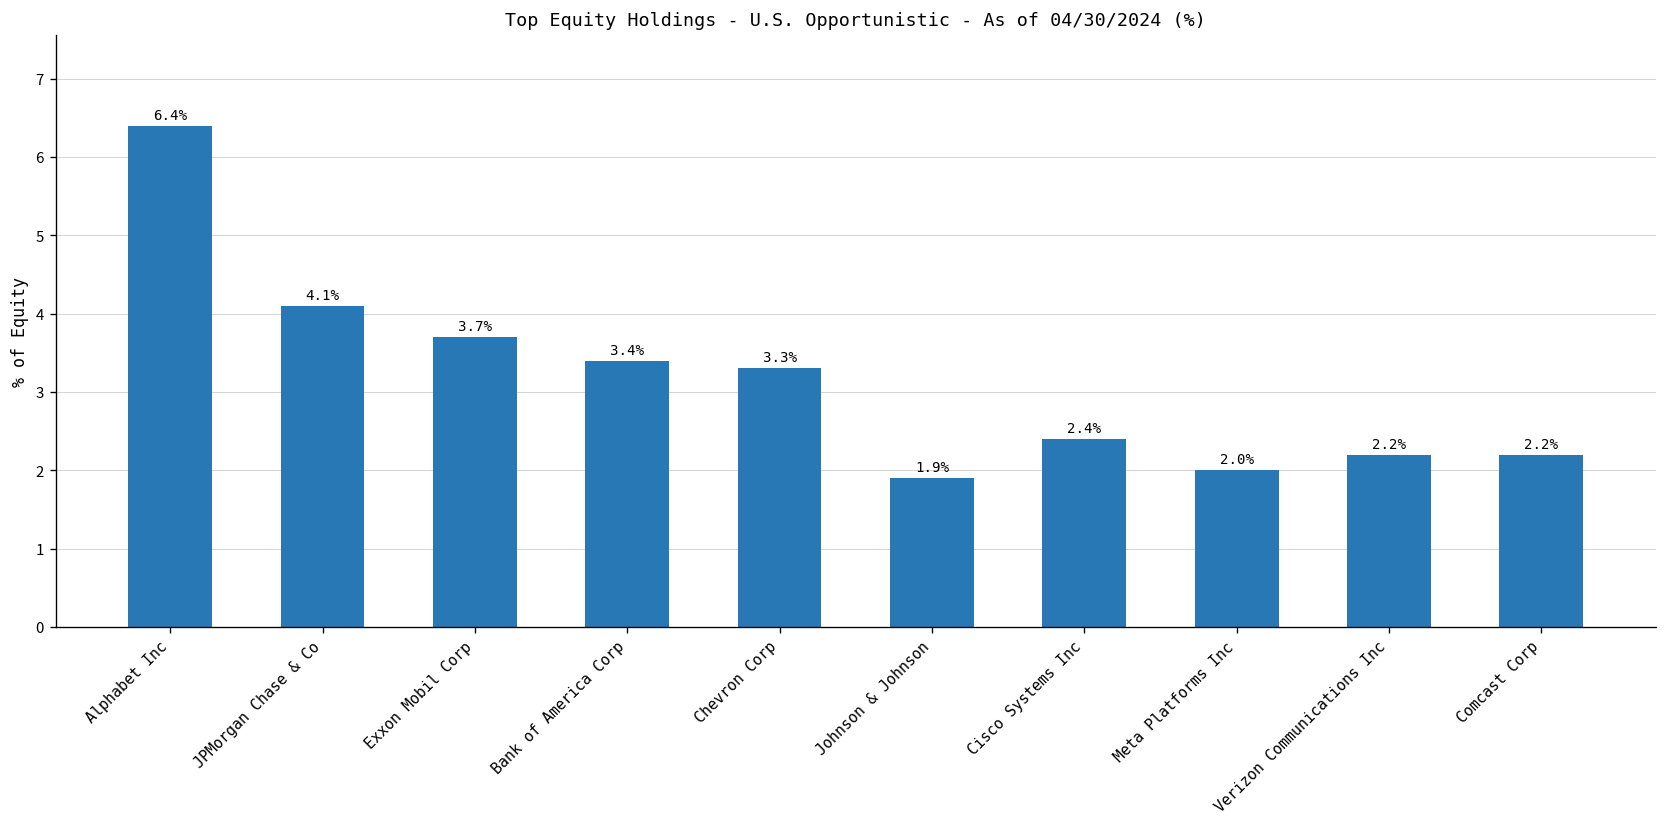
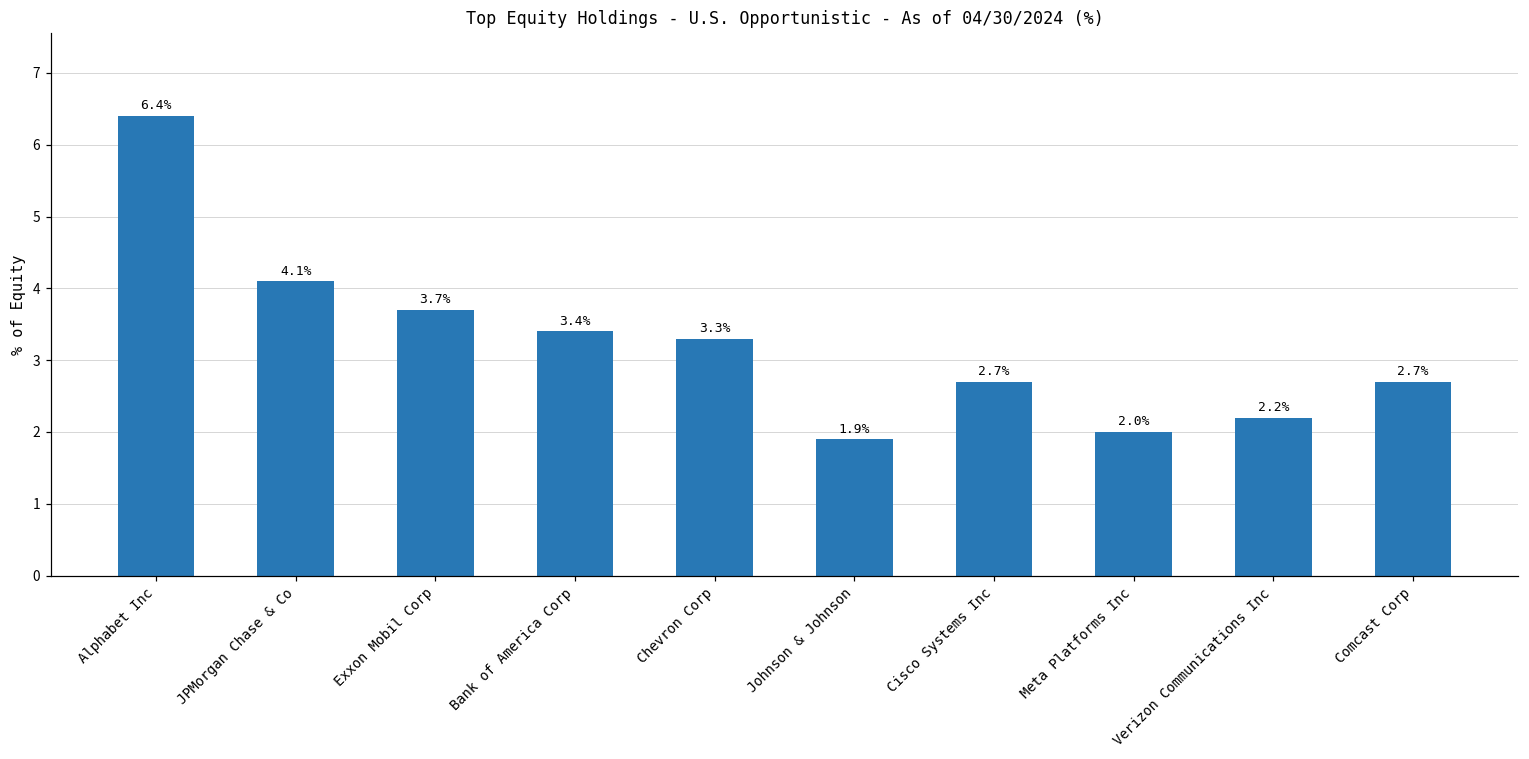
  {
    "Alphabet Inc": "6.4%",
    "JPMorgan Chase & Co": "4.1%",
    "Exxon Mobil Corp": "3.7%",
    "Bank of America Corp": "3.4%",
    "Chevron Corp": "3.3%",
    "Johnson & Johnson": "1.9%",
-   "Cisco Systems Inc": "2.4%",
+   "Cisco Systems Inc": "2.7%",
    "Meta Platforms Inc": "2.0%",
    "Verizon Communications Inc": "2.2%",
-   "Comcast Corp": "2.2%"
+   "Comcast Corp": "2.7%"
  }
